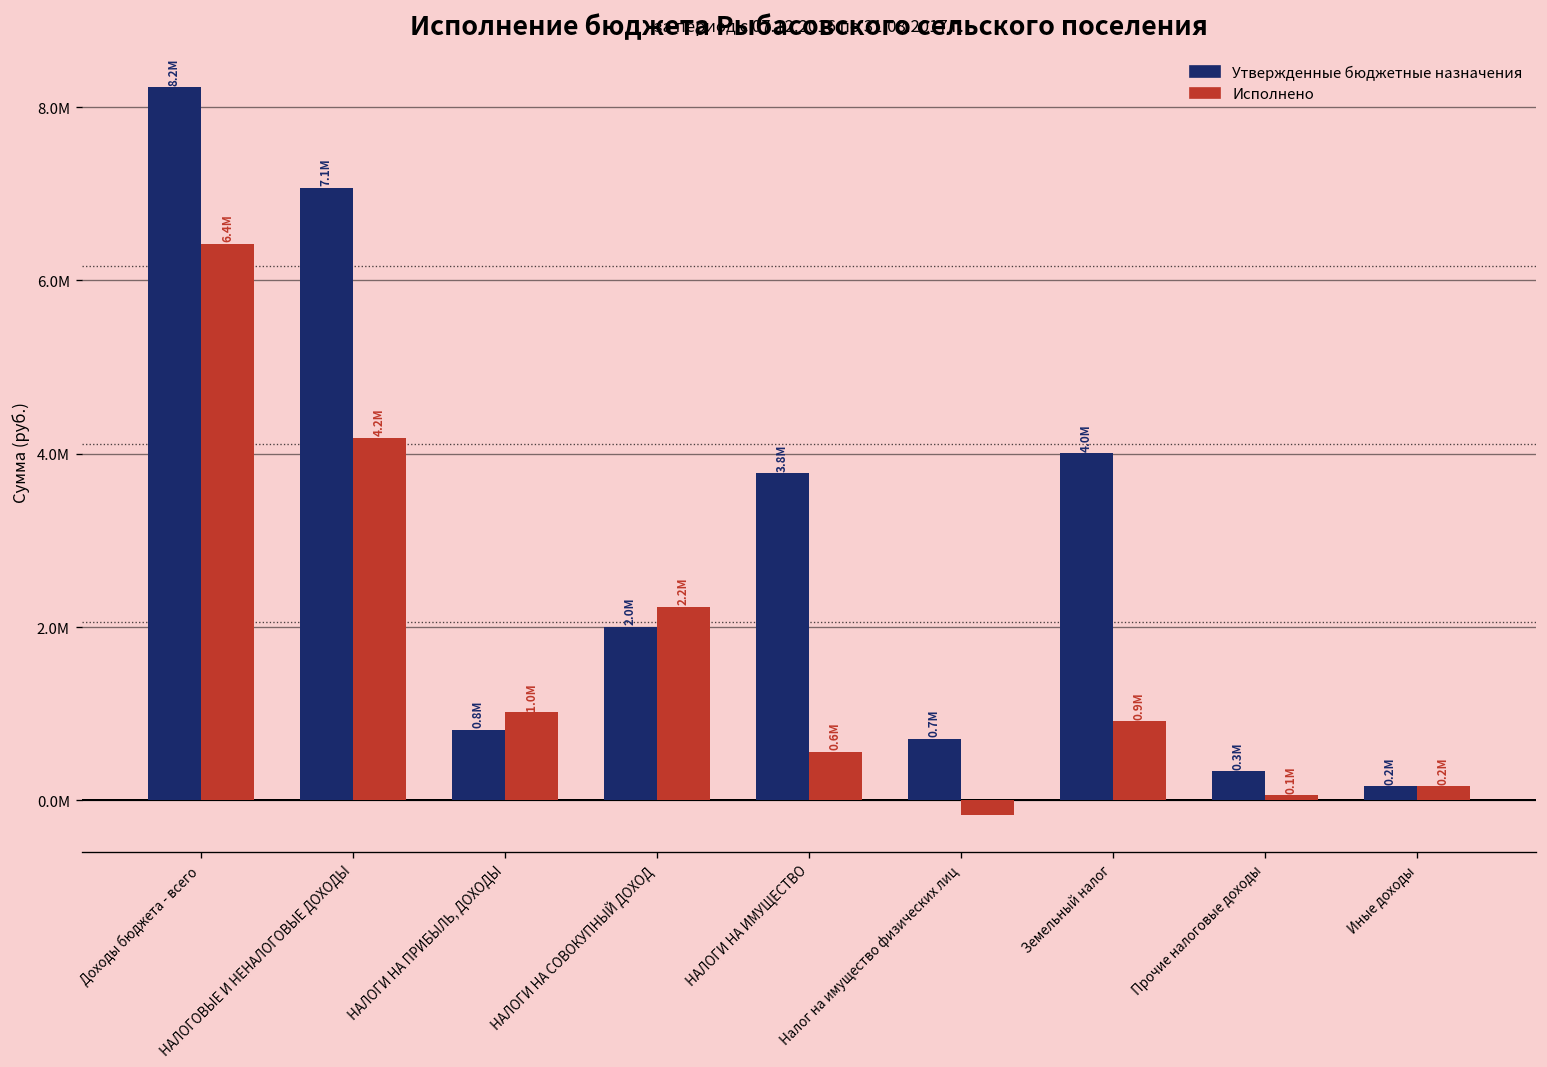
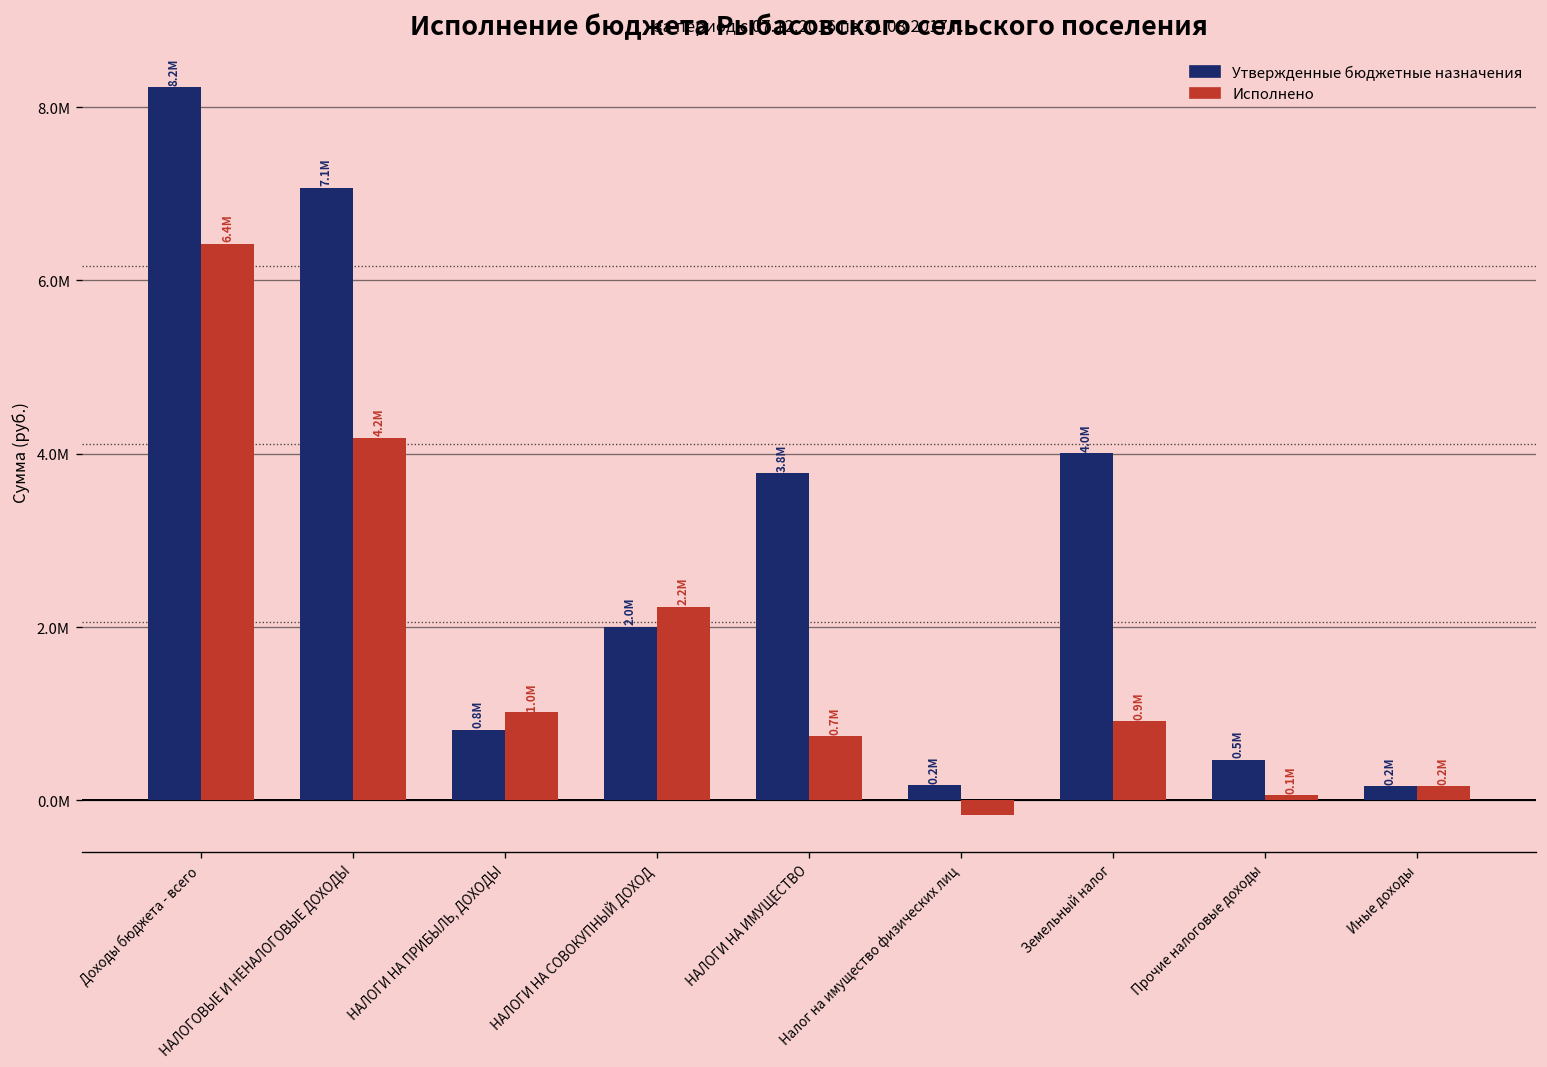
  {
    "Утвержденные бюджетные назначения": {
      "Доходы бюджета - всего": "8.2M",
      "НАЛОГОВЫЕ И НЕНАЛОГОВЫЕ ДОХОДЫ": "7.1M",
      "НАЛОГИ НА ПРИБЫЛЬ, ДОХОДЫ": "0.8M",
      "НАЛОГИ НА СОВОКУПНЫЙ ДОХОД": "2.0M",
      "НАЛОГИ НА ИМУЩЕСТВО": "3.8M",
-     "Налог на имущество физических лиц": "0.7M",
+     "Налог на имущество физических лиц": "0.2M",
      "Земельный налог": "4.0M",
-     "Прочие налоговые доходы": "0.3M",
+     "Прочие налоговые доходы": "0.5M",
      "Иные доходы": "0.2M"
    },
    "Исполнено": {
      "Доходы бюджета - всего": "6.4M",
      "НАЛОГОВЫЕ И НЕНАЛОГОВЫЕ ДОХОДЫ": "4.2M",
      "НАЛОГИ НА ПРИБЫЛЬ, ДОХОДЫ": "1.0M",
      "НАЛОГИ НА СОВОКУПНЫЙ ДОХОД": "2.2M",
-     "НАЛОГИ НА ИМУЩЕСТВО": "0.6M",
+     "НАЛОГИ НА ИМУЩЕСТВО": "0.7M",
      "Земельный налог": "0.9M",
      "Прочие налоговые доходы": "0.1M",
      "Иные доходы": "0.2M"
    }
  }
